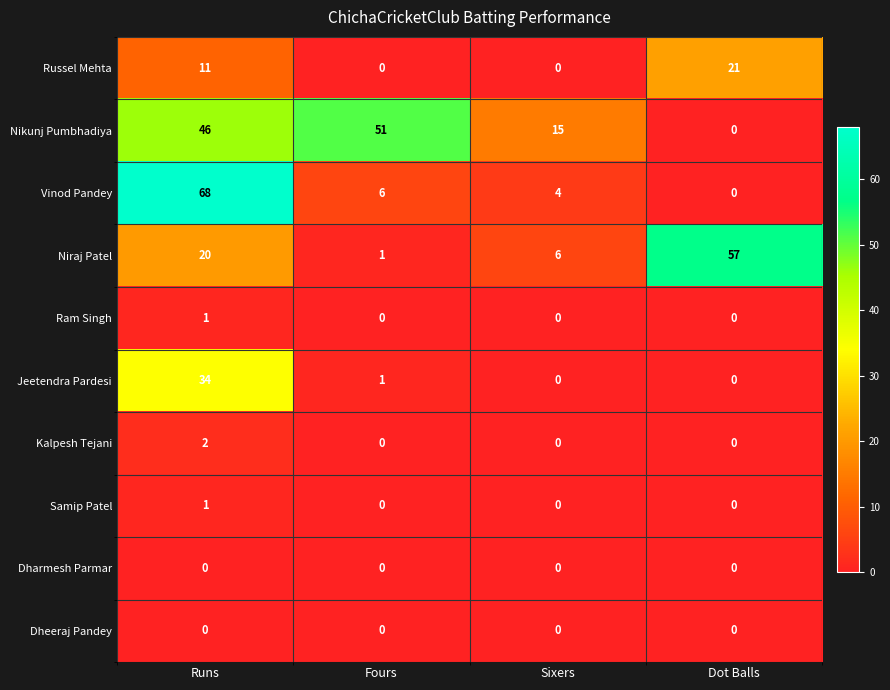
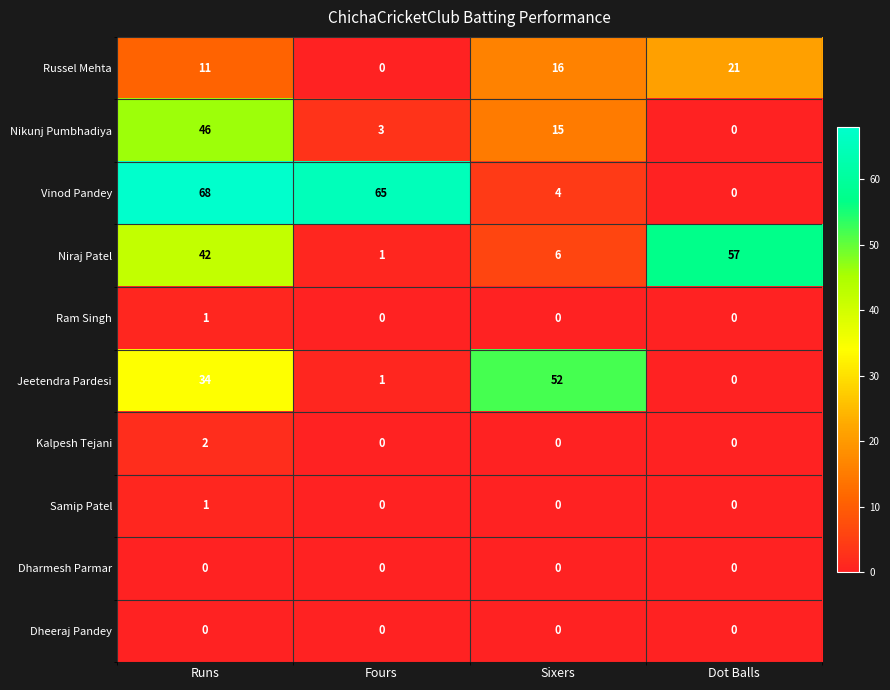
  {
    "Russel Mehta": {
      "Runs": 11,
      "Fours": 0,
-     "Sixers": 0,
+     "Sixers": 16,
      "Dot Balls": 21
    },
    "Nikunj Pumbhadiya": {
      "Runs": 46,
-     "Fours": 51,
+     "Fours": 3,
      "Sixers": 15,
      "Dot Balls": 0
    },
    "Vinod Pandey": {
      "Runs": 68,
-     "Fours": 6,
+     "Fours": 65,
      "Sixers": 4,
      "Dot Balls": 0
    },
    "Niraj Patel": {
-     "Runs": 20,
+     "Runs": 42,
      "Fours": 1,
      "Sixers": 6,
      "Dot Balls": 57
    },
    "Ram Singh": {
      "Runs": 1,
      "Fours": 0,
      "Sixers": 0,
      "Dot Balls": 0
    },
    "Jeetendra Pardesi": {
      "Runs": 34,
      "Fours": 1,
-     "Sixers": 0,
+     "Sixers": 52,
      "Dot Balls": 0
    },
    "Kalpesh Tejani": {
      "Runs": 2,
      "Fours": 0,
      "Sixers": 0,
      "Dot Balls": 0
    },
    "Samip Patel": {
      "Runs": 1,
      "Fours": 0,
      "Sixers": 0,
      "Dot Balls": 0
    },
    "Dharmesh Parmar": {
      "Runs": 0,
      "Fours": 0,
      "Sixers": 0,
      "Dot Balls": 0
    },
    "Dheeraj Pandey": {
      "Runs": 0,
      "Fours": 0,
      "Sixers": 0,
      "Dot Balls": 0
    }
  }
